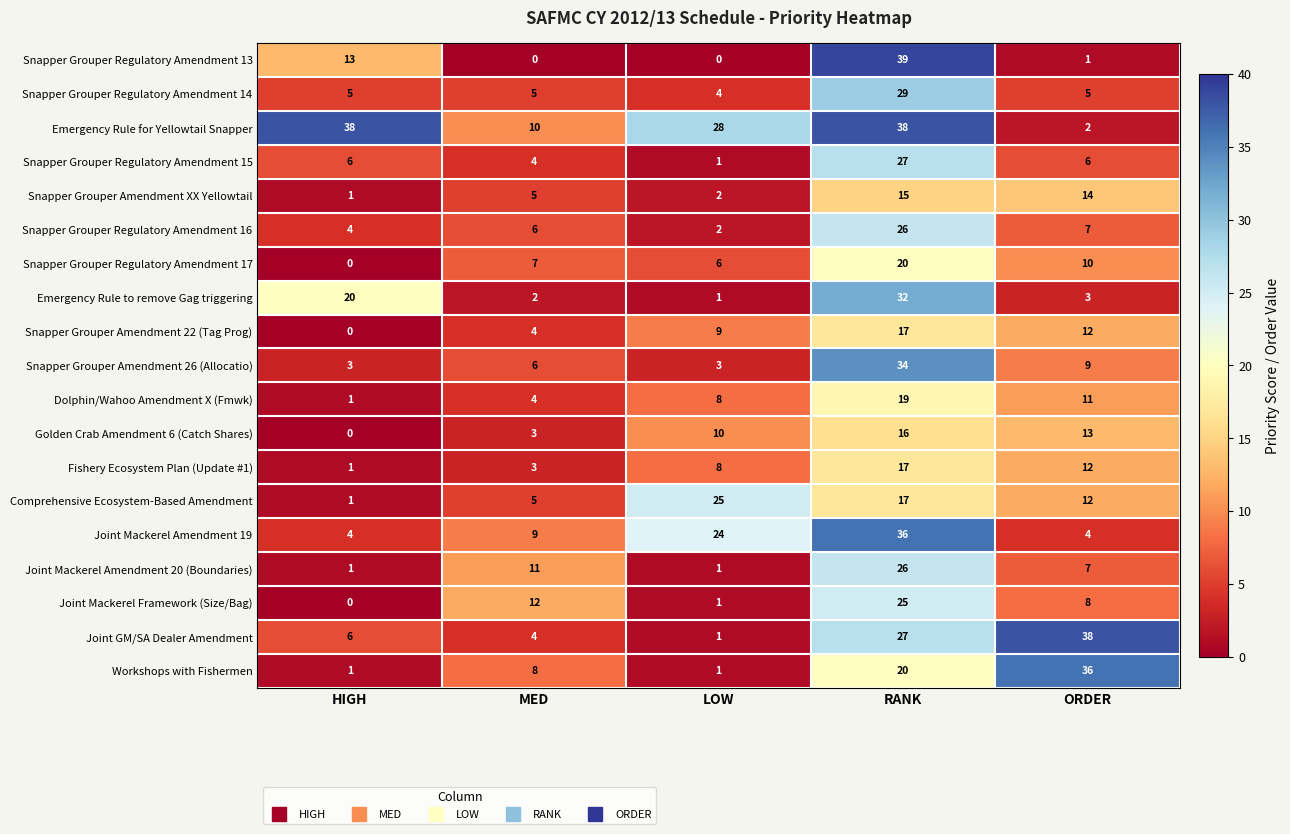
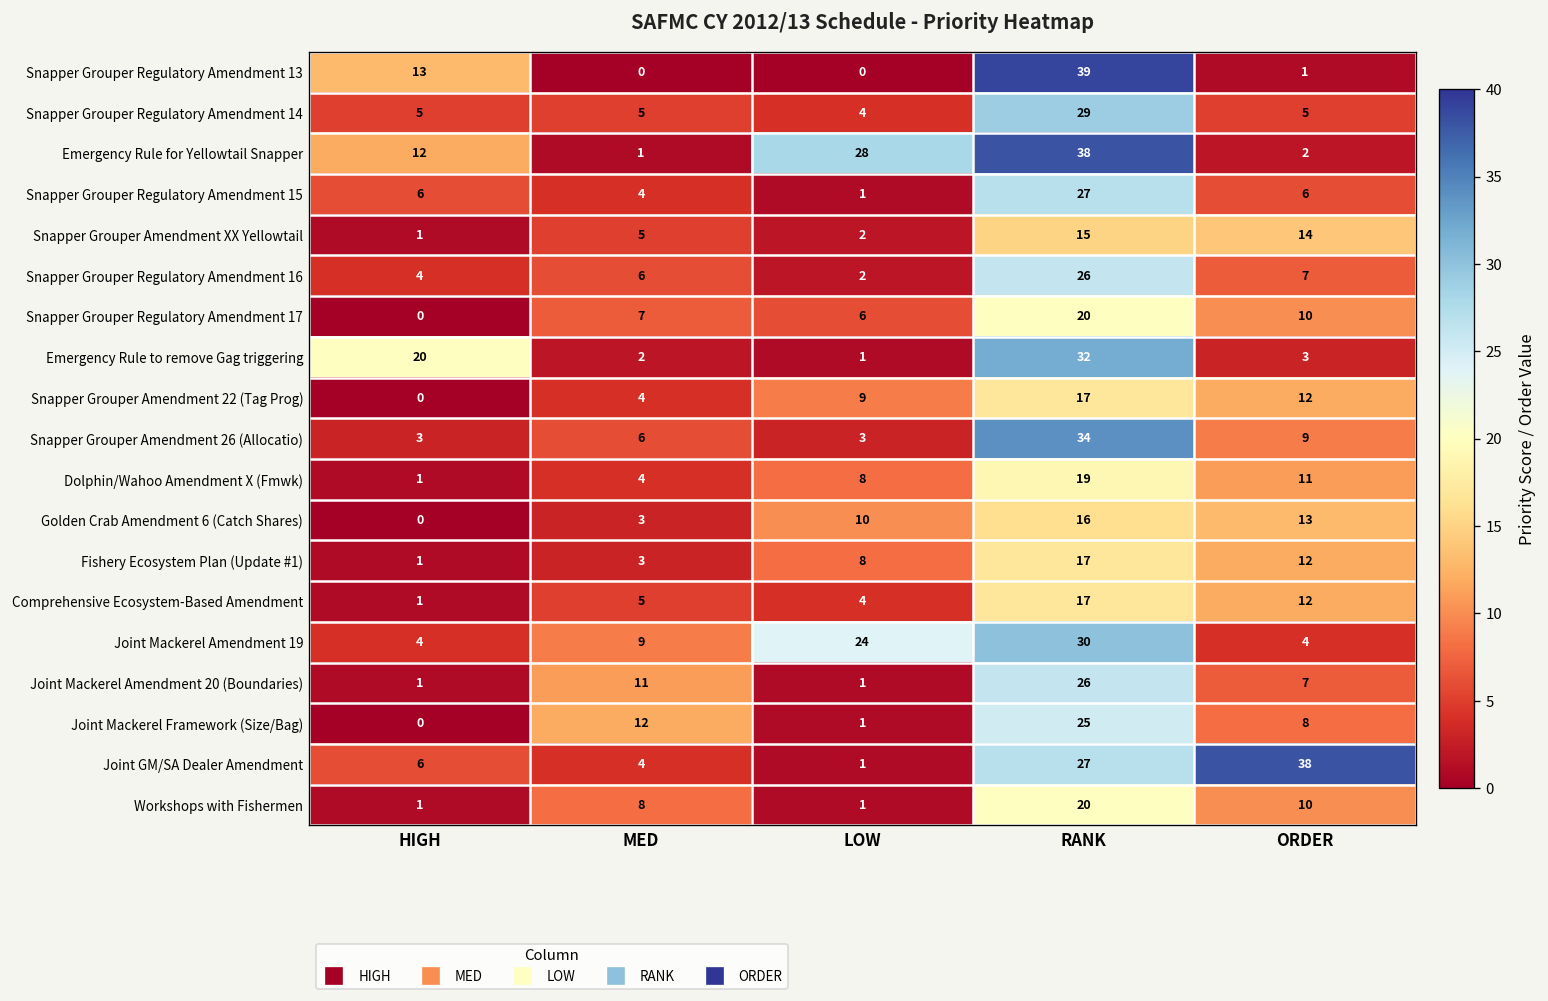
  {
    "Snapper Grouper Regulatory Amendment 13": {
      "HIGH": 13,
      "MED": 0,
      "LOW": 0,
      "RANK": 39,
      "ORDER": 1
    },
    "Snapper Grouper Regulatory Amendment 14": {
      "HIGH": 5,
      "MED": 5,
      "LOW": 4,
      "RANK": 29,
      "ORDER": 5
    },
    "Emergency Rule for Yellowtail Snapper": {
-     "HIGH": 38,
-     "MED": 10,
+     "HIGH": 12,
+     "MED": 1,
      "LOW": 28,
      "RANK": 38,
      "ORDER": 2
    },
    "Snapper Grouper Regulatory Amendment 15": {
      "HIGH": 6,
      "MED": 4,
      "LOW": 1,
      "RANK": 27,
      "ORDER": 6
    },
    "Snapper Grouper Amendment XX Yellowtail": {
      "HIGH": 1,
      "MED": 5,
      "LOW": 2,
      "RANK": 15,
      "ORDER": 14
    },
    "Snapper Grouper Regulatory Amendment 16": {
      "HIGH": 4,
      "MED": 6,
      "LOW": 2,
      "RANK": 26,
      "ORDER": 7
    },
    "Snapper Grouper Regulatory Amendment 17": {
      "HIGH": 0,
      "MED": 7,
      "LOW": 6,
      "RANK": 20,
      "ORDER": 10
    },
    "Emergency Rule to remove Gag triggering": {
      "HIGH": 20,
      "MED": 2,
      "LOW": 1,
      "RANK": 32,
      "ORDER": 3
    },
    "Snapper Grouper Amendment 22 (Tag Prog)": {
      "HIGH": 0,
      "MED": 4,
      "LOW": 9,
      "RANK": 17,
      "ORDER": 12
    },
    "Snapper Grouper Amendment 26 (Allocatio)": {
      "HIGH": 3,
      "MED": 6,
      "LOW": 3,
      "RANK": 34,
      "ORDER": 9
    },
    "Dolphin/Wahoo Amendment X (Fmwk)": {
      "HIGH": 1,
      "MED": 4,
      "LOW": 8,
      "RANK": 19,
      "ORDER": 11
    },
    "Golden Crab Amendment 6 (Catch Shares)": {
      "HIGH": 0,
      "MED": 3,
      "LOW": 10,
      "RANK": 16,
      "ORDER": 13
    },
    "Fishery Ecosystem Plan (Update #1)": {
      "HIGH": 1,
      "MED": 3,
      "LOW": 8,
      "RANK": 17,
      "ORDER": 12
    },
    "Comprehensive Ecosystem-Based Amendment": {
      "HIGH": 1,
      "MED": 5,
-     "LOW": 25,
+     "LOW": 4,
      "RANK": 17,
      "ORDER": 12
    },
    "Joint Mackerel Amendment 19": {
      "HIGH": 4,
      "MED": 9,
      "LOW": 24,
-     "RANK": 36,
+     "RANK": 30,
      "ORDER": 4
    },
    "Joint Mackerel Amendment 20 (Boundaries)": {
      "HIGH": 1,
      "MED": 11,
      "LOW": 1,
      "RANK": 26,
      "ORDER": 7
    },
    "Joint Mackerel Framework (Size/Bag)": {
      "HIGH": 0,
      "MED": 12,
      "LOW": 1,
      "RANK": 25,
      "ORDER": 8
    },
    "Joint GM/SA Dealer Amendment": {
      "HIGH": 6,
      "MED": 4,
      "LOW": 1,
      "RANK": 27,
      "ORDER": 38
    },
    "Workshops with Fishermen": {
      "HIGH": 1,
      "MED": 8,
      "LOW": 1,
      "RANK": 20,
-     "ORDER": 36
+     "ORDER": 10
    }
  }
